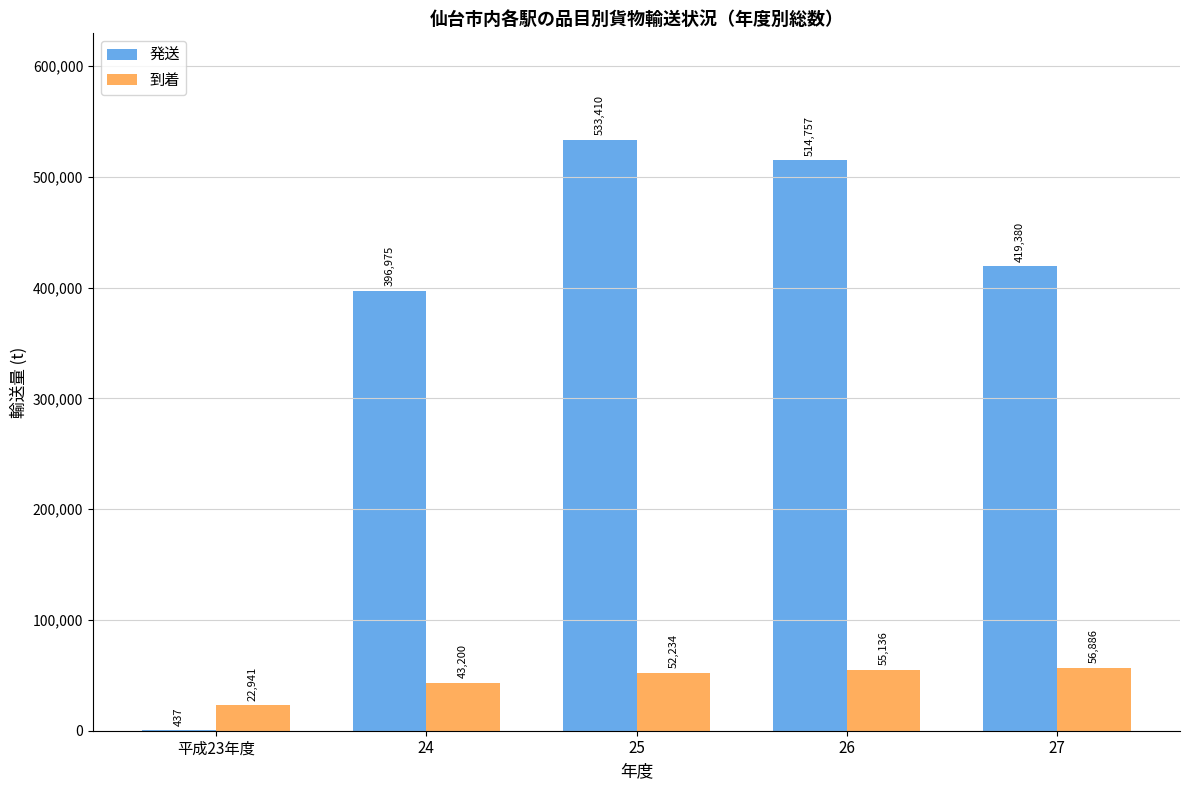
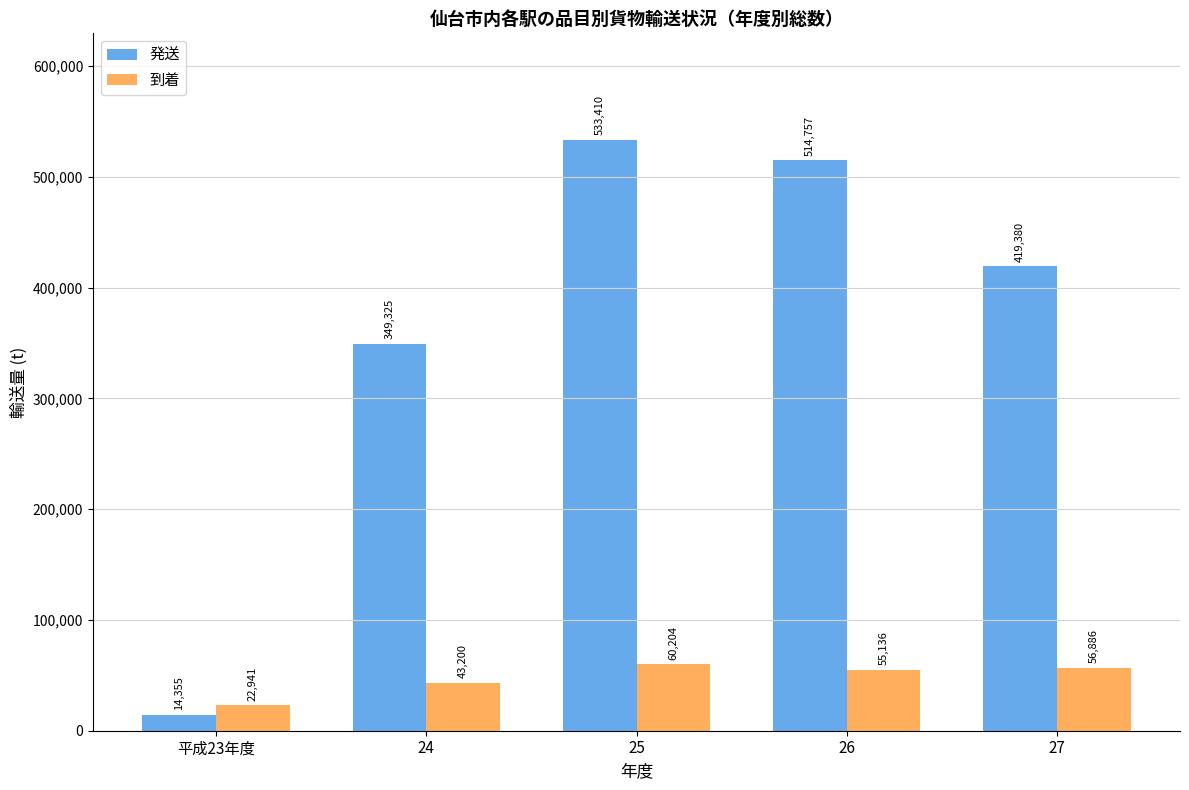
  {
    "発送": {
-     "平成23年度": "437",
-     "24": "396,975",
+     "平成23年度": "14,355",
+     "24": "349,325",
      "25": "533,410",
      "26": "514,757",
      "27": "419,380"
    },
    "到着": {
      "平成23年度": "22,941",
      "24": "43,200",
-     "25": "52,234",
+     "25": "60,204",
      "26": "55,136",
      "27": "56,886"
    }
  }
